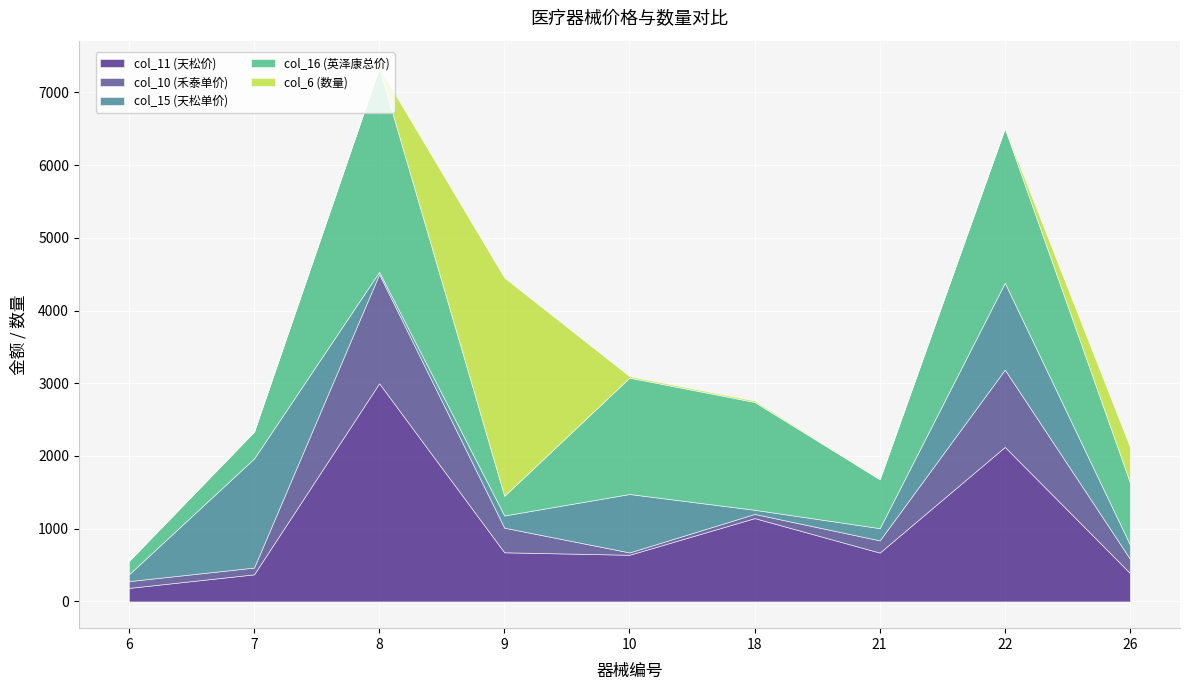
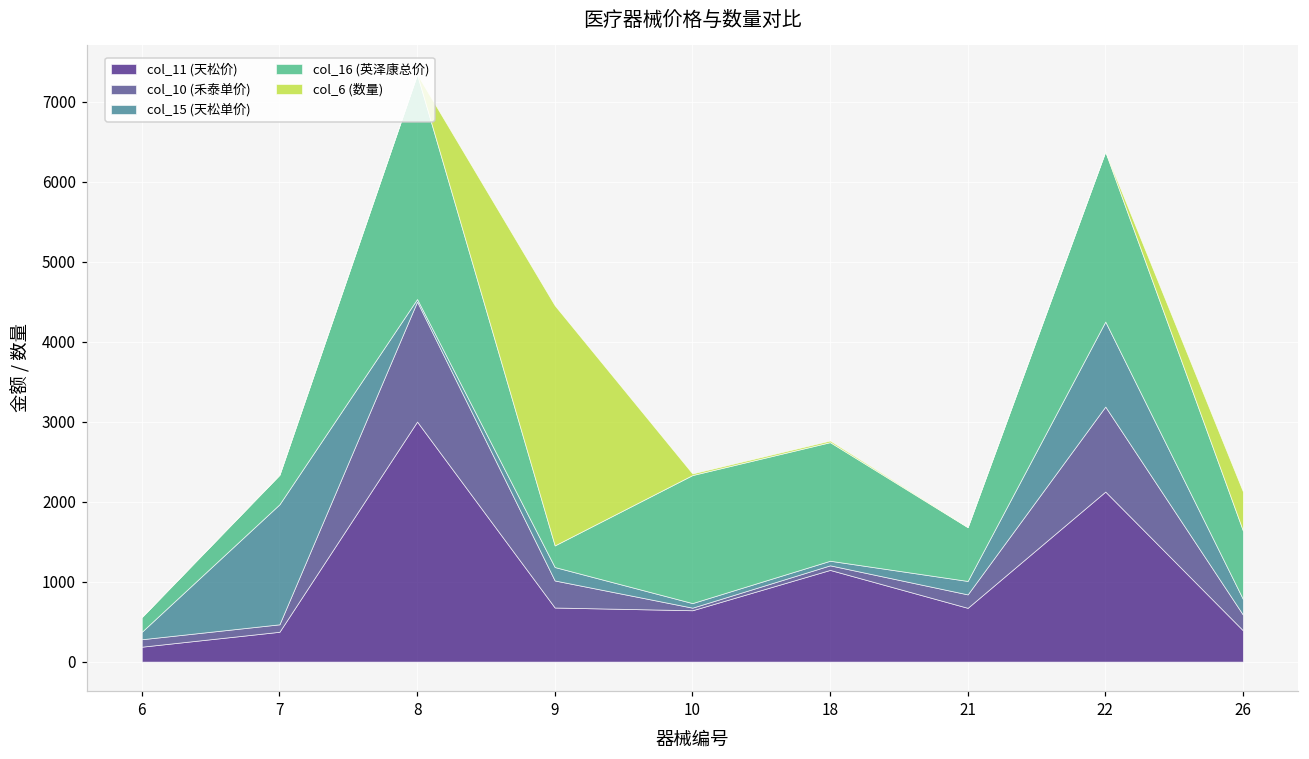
  {
    "col_15 (天松单价)": {
      "6": 100,
      "7": 1500,
      "9": 200,
-     "10": 800,
+     "10": 100,
      "18": 100,
      "21": 200,
-     "22": 1200,
+     "22": 1100,
      "26": 200
    },
    "col_16 (英泽康总价)": {
      "9": 300,
      "26": 900
    },
    "col_6 (数量)": {
      "9": 3000,
      "26": 500
    }
  }
